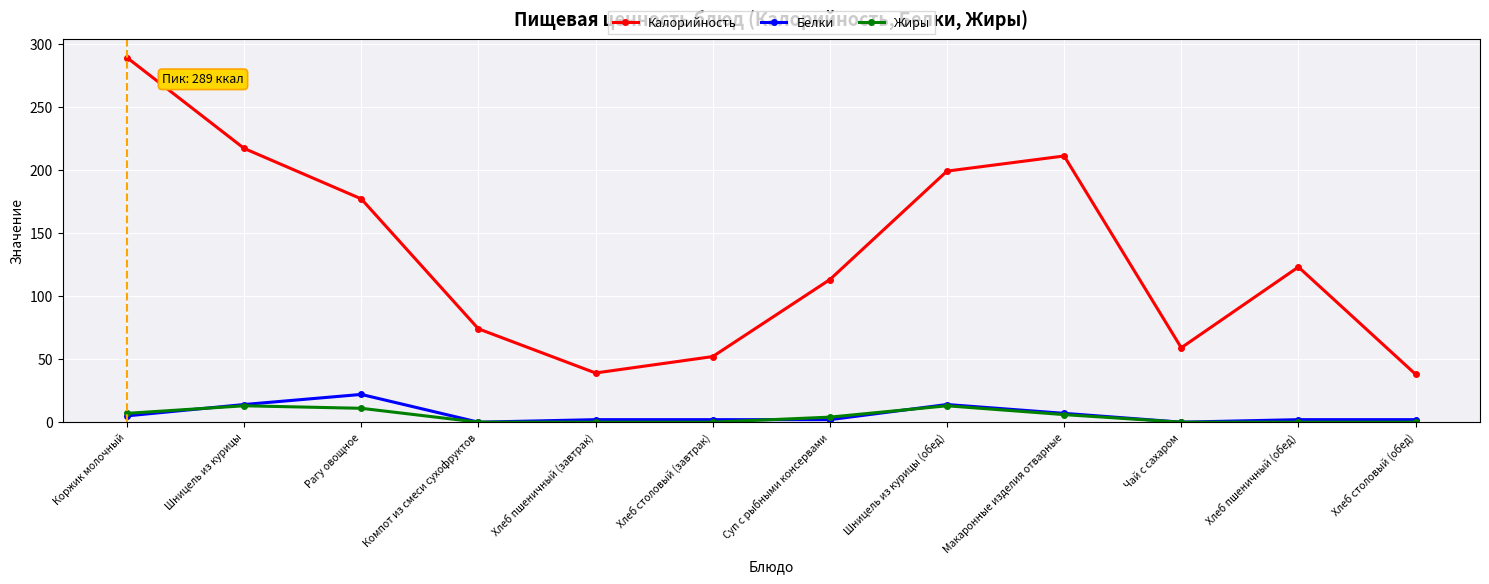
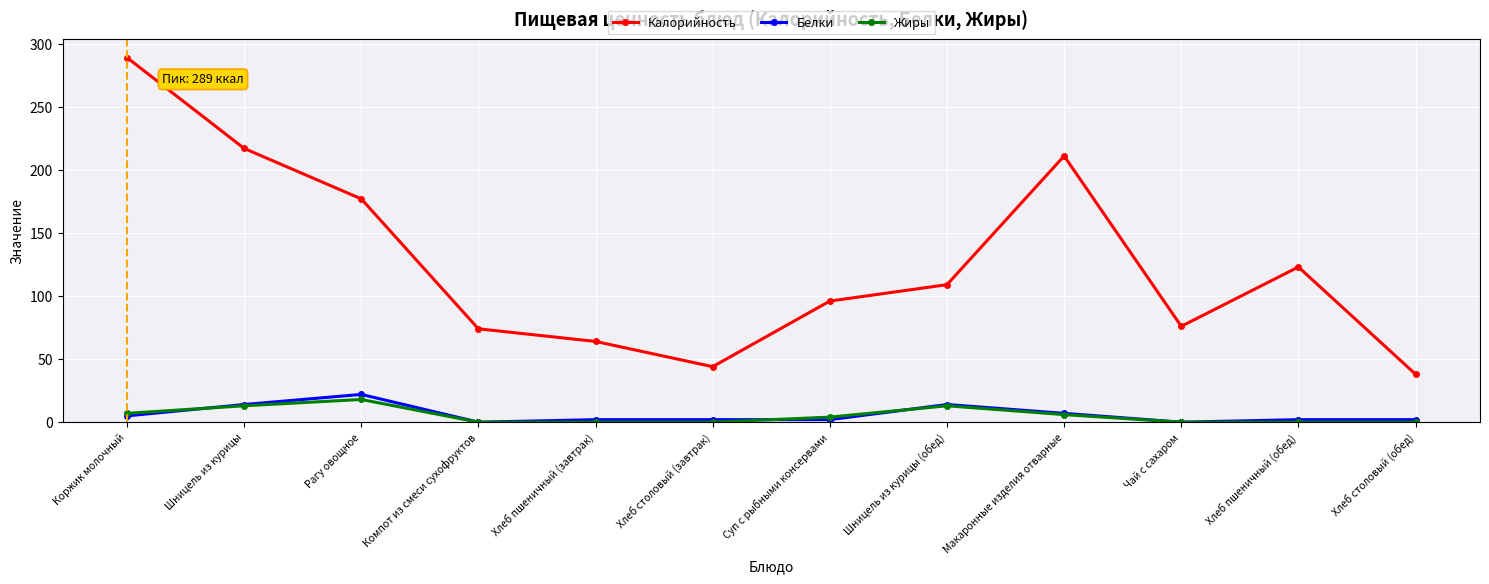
  {
    "Калорийность": {
      "Коржик молочный": 289,
      "Шницель из курицы": 217,
      "Рагу овощное": 177,
      "Компот из смеси сухофруктов": 74,
-     "Хлеб пшеничный (завтрак)": 39,
-     "Хлеб столовый (завтрак)": 52,
-     "Суп с рыбными консервами": 113,
-     "Шницель из курицы (обед)": 199,
+     "Хлеб пшеничный (завтрак)": 64,
+     "Хлеб столовый (завтрак)": 44,
+     "Суп с рыбными консервами": 96,
+     "Шницель из курицы (обед)": 109,
      "Макаронные изделия отварные": 211,
-     "Чай с сахаром": 59,
+     "Чай с сахаром": 76,
      "Хлеб пшеничный (обед)": 123,
      "Хлеб столовый (обед)": 38
    },
    "Белки": {
      "Рагу овощное": 22
    },
    "Жиры": {
-     "Рагу овощное": 11
+     "Рагу овощное": 18
    }
  }
